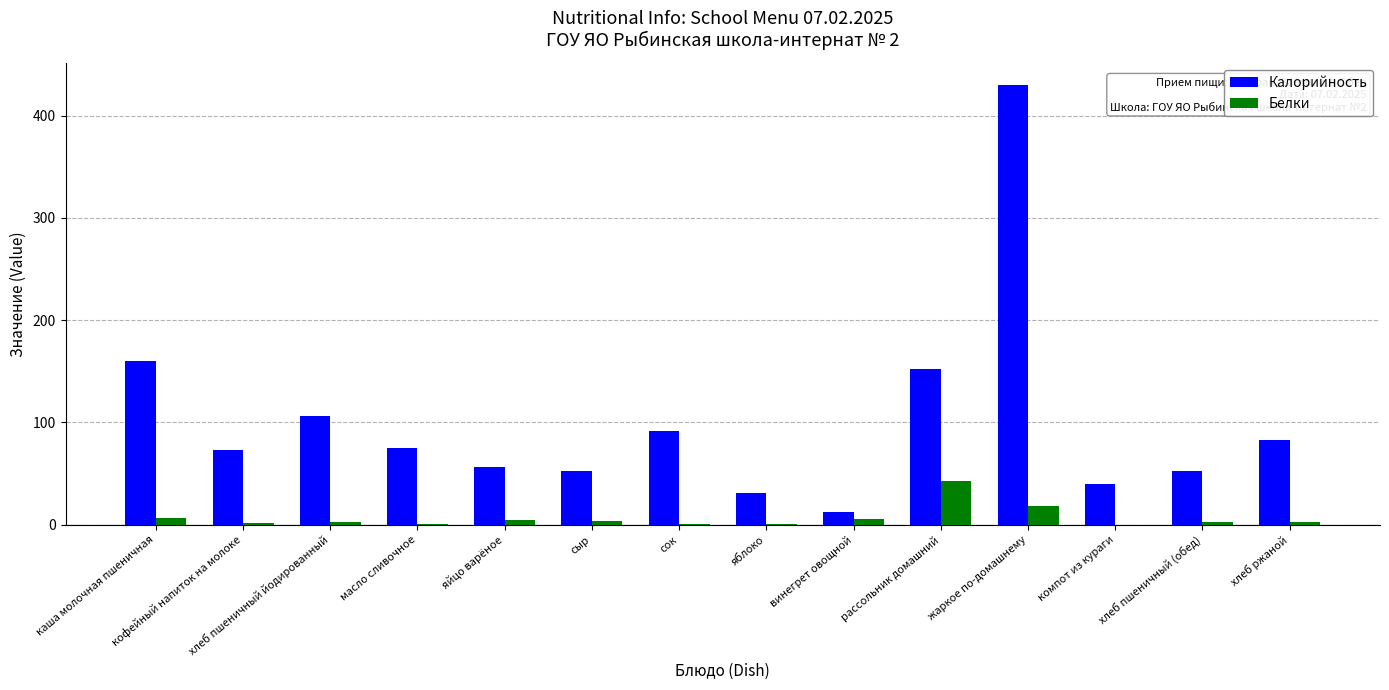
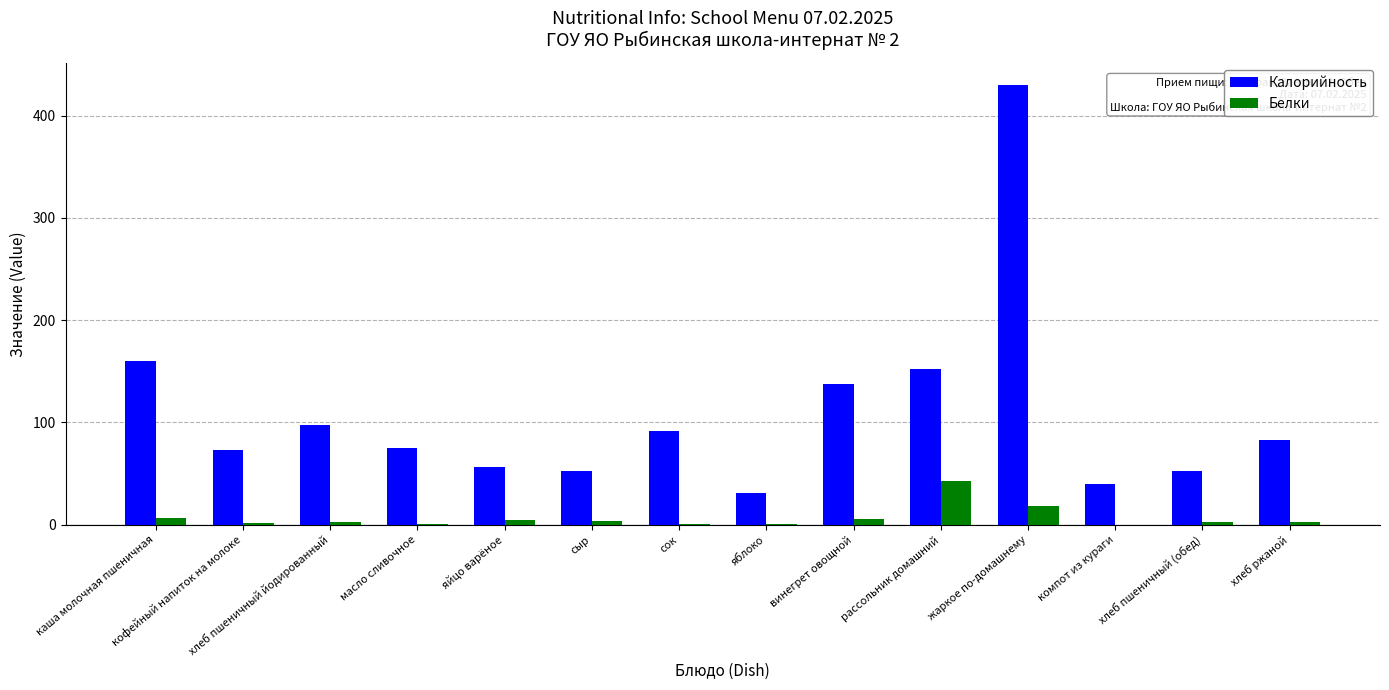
  {
    "Калорийность": {
      "каша молочная пшеничная": 160,
      "кофейный напиток на молоке": 73,
-     "хлеб пшеничный йодированный": 106,
+     "хлеб пшеничный йодированный": 98,
      "масло сливочное": 75,
      "яйцо варёное": 57,
      "сыр": 53,
      "сок": 92,
      "яблоко": 31,
-     "винегрет овощной": 12,
+     "винегрет овощной": 138,
      "рассольник домашний": 152,
      "жаркое по-домашнему": 430,
      "компот из кураги": 40,
      "хлеб пшеничный (обед)": 53,
      "хлеб ржаной": 83
    },
    "Белки": {
      "каша молочная пшеничная": 6,
      "хлеб пшеничный йодированный": 3,
      "яйцо варёное": 5,
      "сыр": 4,
      "винегрет овощной": 6,
      "рассольник домашний": 43,
      "жаркое по-домашнему": 18,
      "компот из кураги": 0,
      "хлеб пшеничный (обед)": 3,
      "хлеб ржаной": 3
    }
  }
